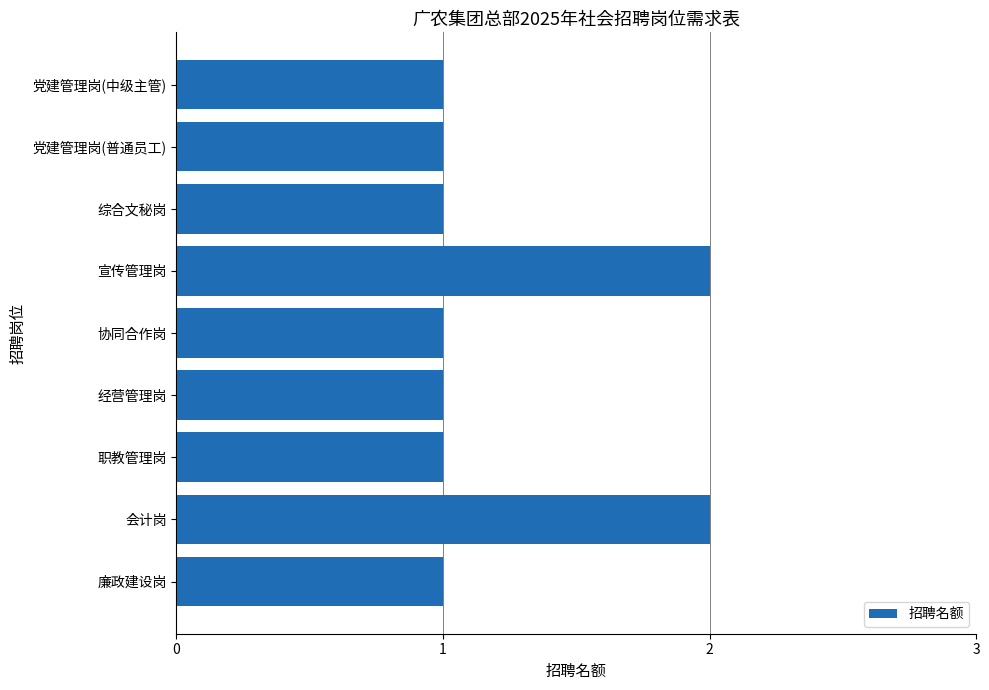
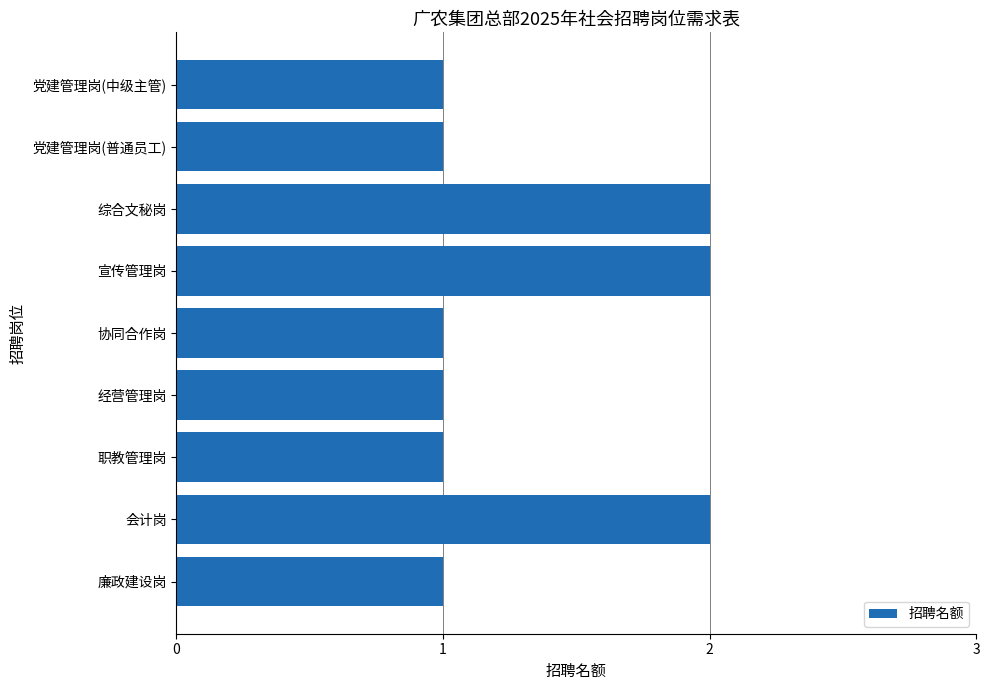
  {
    "党建管理岗(中级主管)": 1,
    "党建管理岗(普通员工)": 1,
-   "综合文秘岗": 1,
+   "综合文秘岗": 2,
    "宣传管理岗": 2,
    "协同合作岗": 1,
    "经营管理岗": 1,
    "职教管理岗": 1,
    "会计岗": 2,
    "廉政建设岗": 1
  }
